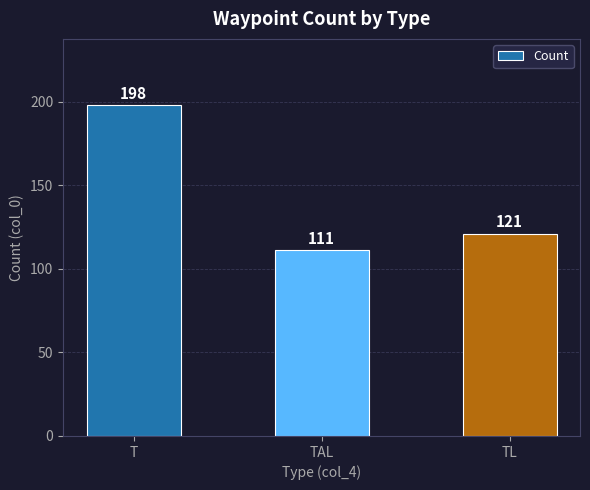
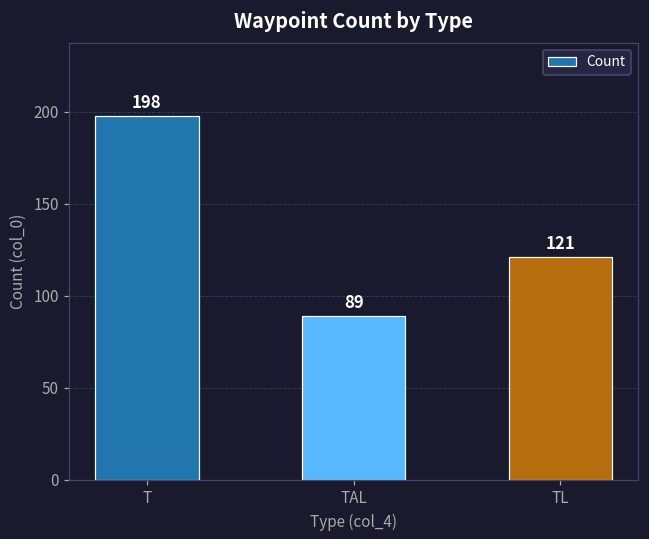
  {
    "T": 198,
-   "TAL": 111,
+   "TAL": 89,
    "TL": 121
  }
